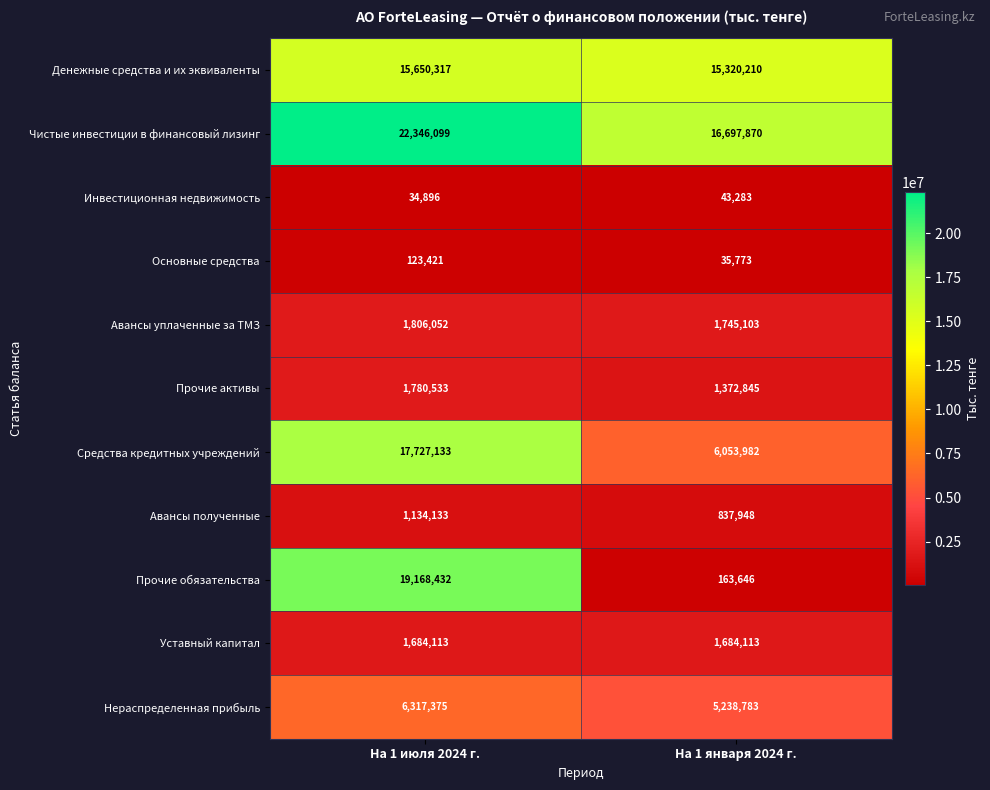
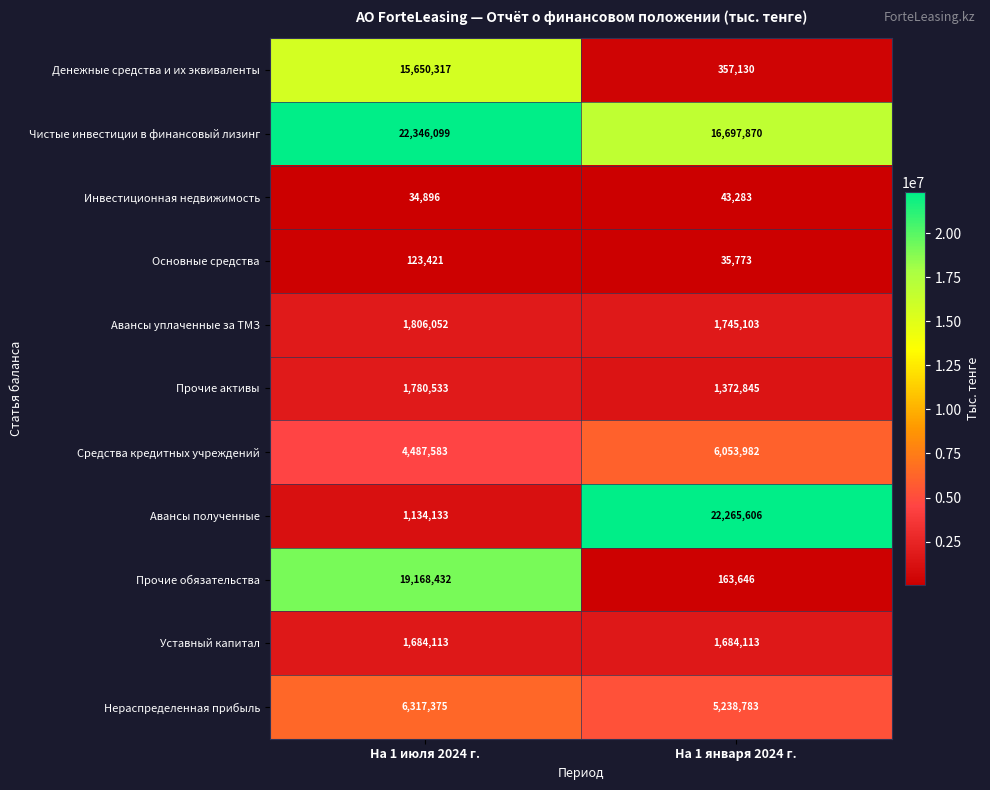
  {
    "Денежные средства и их эквиваленты": {
      "На 1 июля 2024 г.": "15,650,317",
-     "На 1 января 2024 г.": "15,320,210"
+     "На 1 января 2024 г.": "357,130"
    },
    "Чистые инвестиции в финансовый лизинг": {
      "На 1 июля 2024 г.": "22,346,099",
      "На 1 января 2024 г.": "16,697,870"
    },
    "Инвестиционная недвижимость": {
      "На 1 июля 2024 г.": "34,896",
      "На 1 января 2024 г.": "43,283"
    },
    "Основные средства": {
      "На 1 июля 2024 г.": "123,421",
      "На 1 января 2024 г.": "35,773"
    },
    "Авансы уплаченные за ТМЗ": {
      "На 1 июля 2024 г.": "1,806,052",
      "На 1 января 2024 г.": "1,745,103"
    },
    "Прочие активы": {
      "На 1 июля 2024 г.": "1,780,533",
      "На 1 января 2024 г.": "1,372,845"
    },
    "Средства кредитных учреждений": {
-     "На 1 июля 2024 г.": "17,727,133",
+     "На 1 июля 2024 г.": "4,487,583",
      "На 1 января 2024 г.": "6,053,982"
    },
    "Авансы полученные": {
      "На 1 июля 2024 г.": "1,134,133",
-     "На 1 января 2024 г.": "837,948"
+     "На 1 января 2024 г.": "22,265,606"
    },
    "Прочие обязательства": {
      "На 1 июля 2024 г.": "19,168,432",
      "На 1 января 2024 г.": "163,646"
    },
    "Уставный капитал": {
      "На 1 июля 2024 г.": "1,684,113",
      "На 1 января 2024 г.": "1,684,113"
    },
    "Нераспределенная прибыль": {
      "На 1 июля 2024 г.": "6,317,375",
      "На 1 января 2024 г.": "5,238,783"
    }
  }
